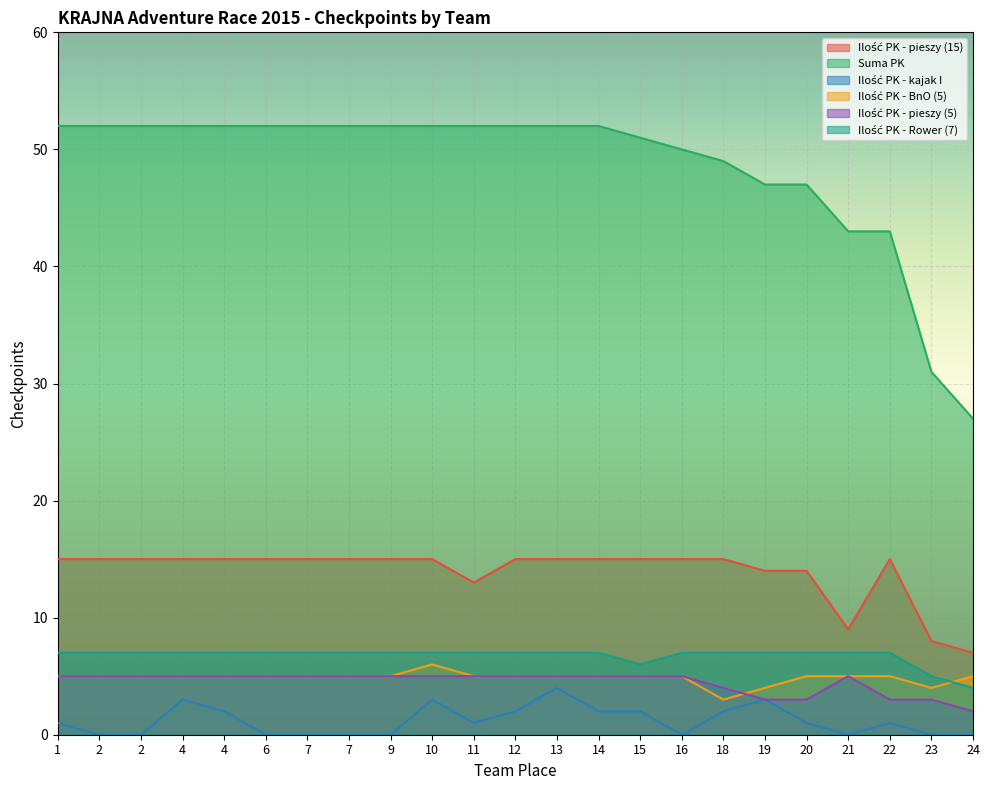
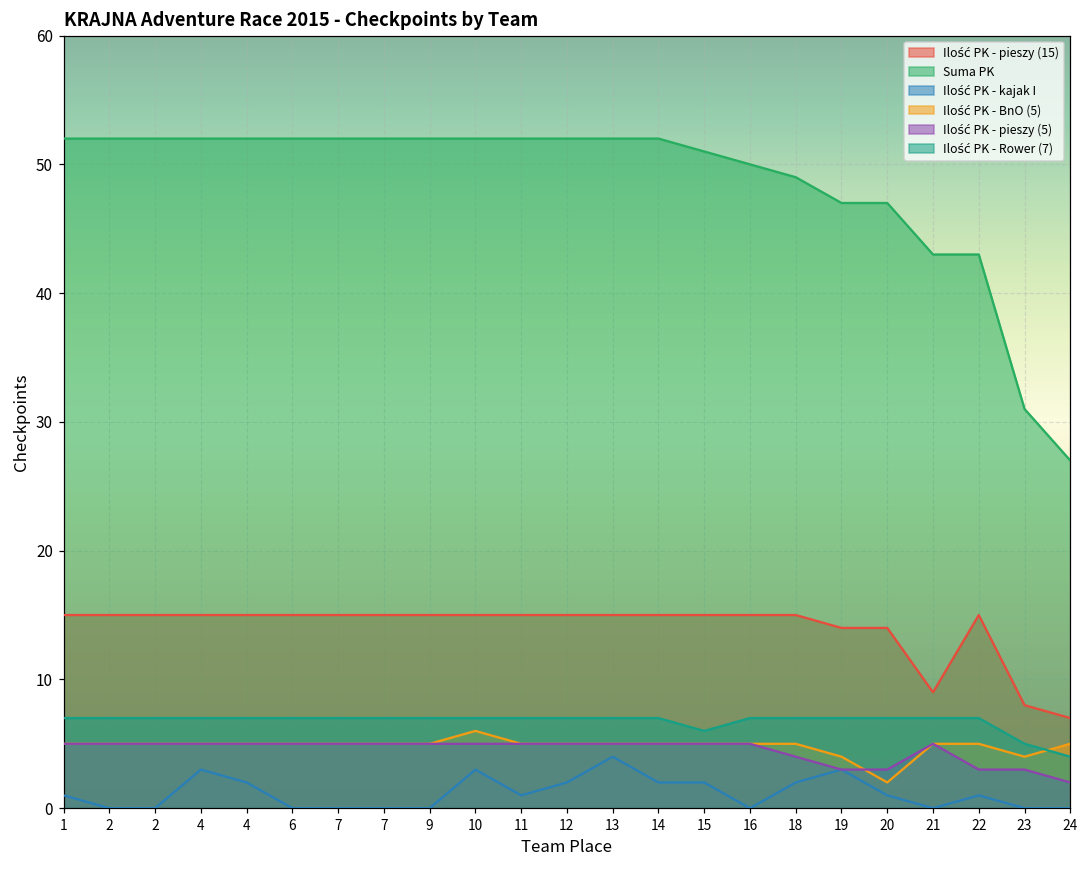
  {
    "Ilość PK - pieszy (15)": {
      "1": 15,
      "6": 15,
      "9": 15,
      "10": 15,
-     "11": 13,
+     "11": 15,
      "12": 15,
      "13": 15,
      "14": 15,
      "15": 15,
      "16": 15,
      "18": 15,
      "19": 14,
      "20": 14,
      "21": 9,
      "22": 15,
      "23": 8,
      "24": 7
    },
    "Ilość PK - BnO (5)": {
      "10": 6,
-     "18": 3,
+     "18": 5,
      "19": 4,
-     "20": 5,
+     "20": 2,
      "22": 5,
      "23": 4,
      "24": 5
    },
    "Ilość PK - pieszy (5)": {
      "10": 5,
      "18": 4,
      "20": 3,
      "22": 3,
      "23": 3,
      "24": 2
    }
  }
